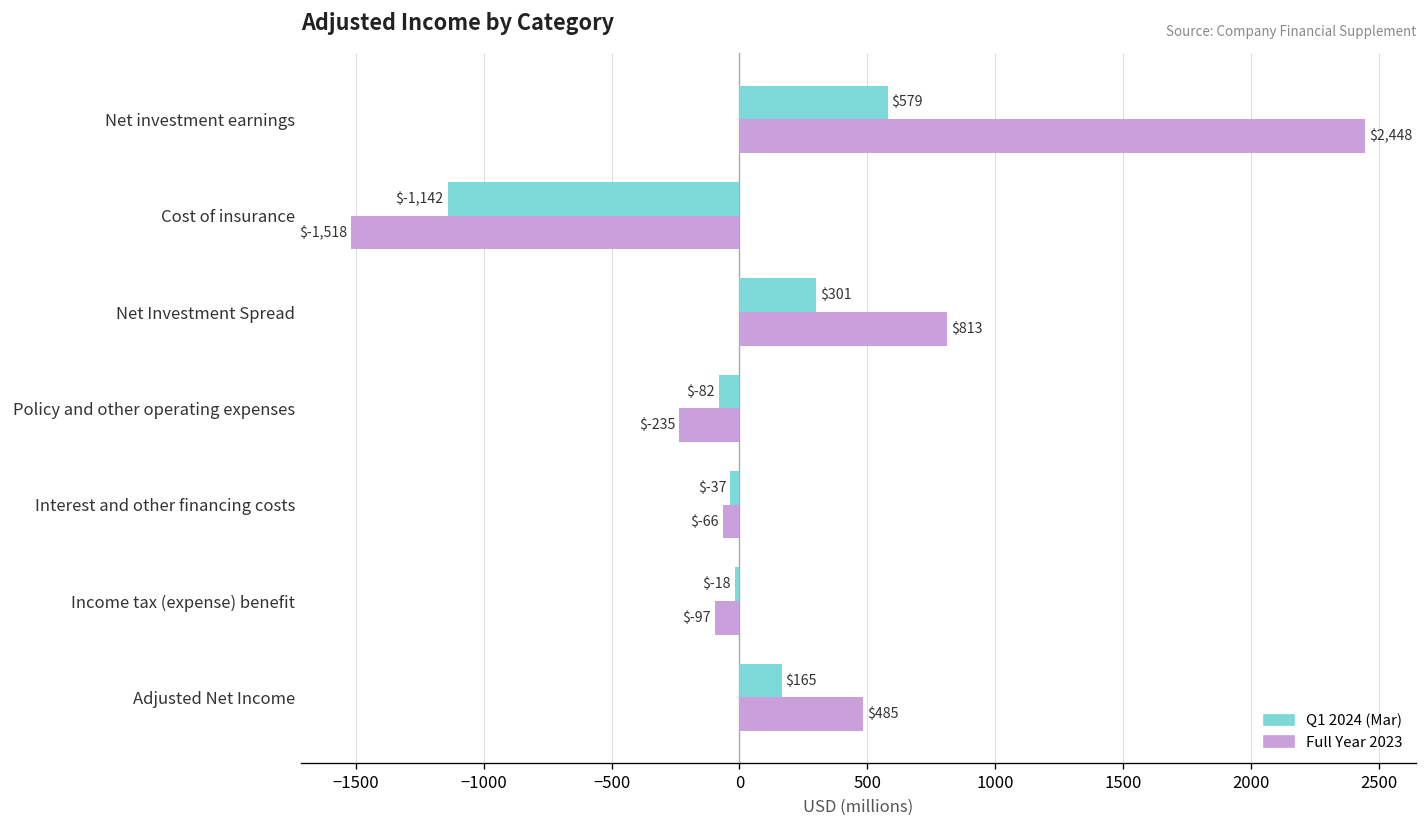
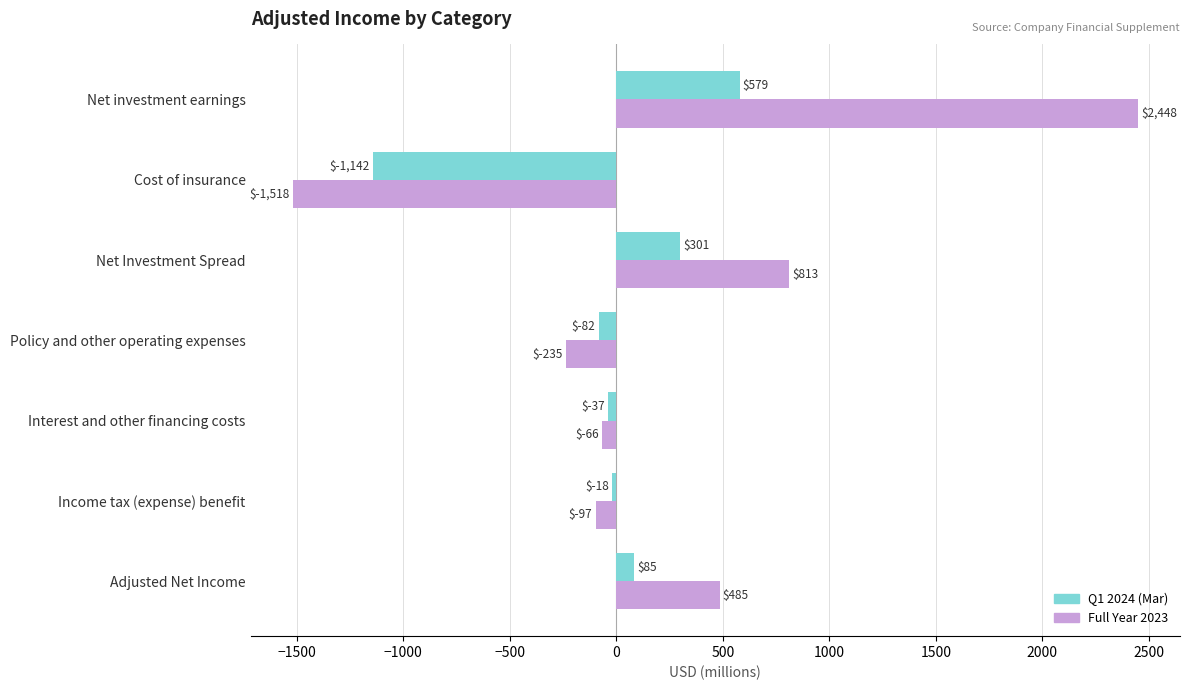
  {
    "Q1 2024 (Mar)": {
      "Net investment earnings": "$579",
      "Cost of insurance": "$-1,142",
      "Net Investment Spread": "$301",
      "Policy and other operating expenses": "$-82",
      "Interest and other financing costs": "$-37",
      "Income tax (expense) benefit": "$-18",
-     "Adjusted Net Income": "$165"
+     "Adjusted Net Income": "$85"
    },
    "Full Year 2023": {
      "Net investment earnings": "$2,448",
      "Cost of insurance": "$-1,518",
      "Net Investment Spread": "$813",
      "Policy and other operating expenses": "$-235",
      "Interest and other financing costs": "$-66",
      "Income tax (expense) benefit": "$-97",
      "Adjusted Net Income": "$485"
    }
  }
